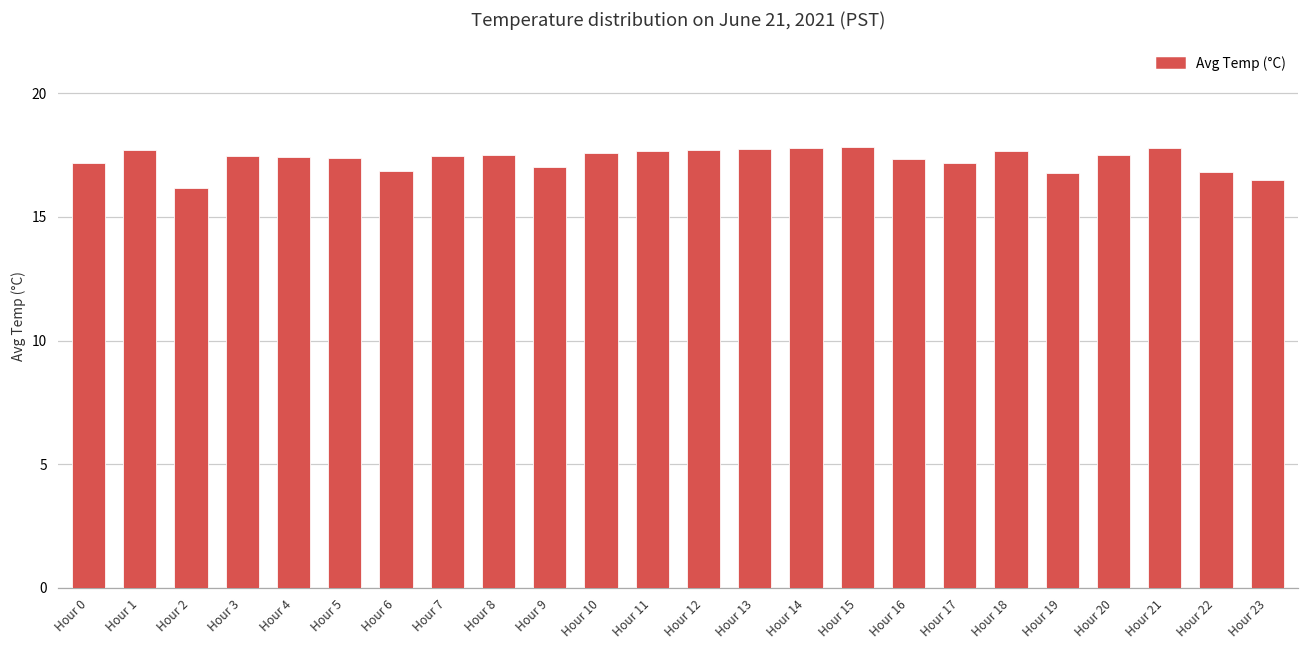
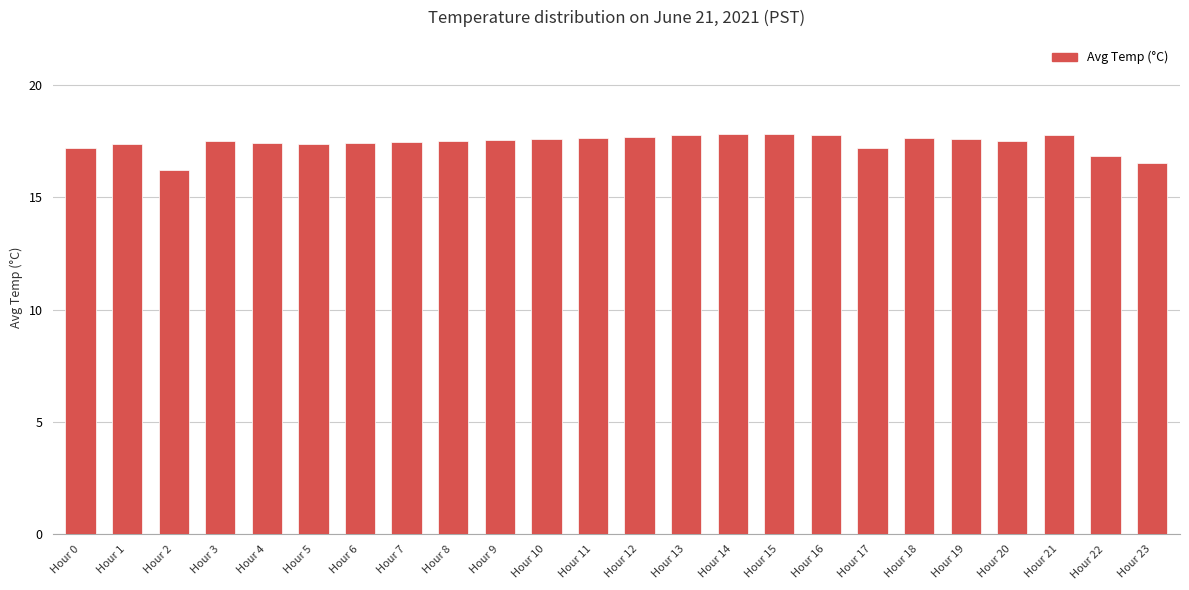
  {
    "Hour 0": 17.2,
-   "Hour 1": 17.7,
+   "Hour 1": 17.4,
    "Hour 2": 16.2,
    "Hour 3": 17.5,
    "Hour 4": 17.4,
    "Hour 5": 17.4,
-   "Hour 6": 16.8,
+   "Hour 6": 17.4,
    "Hour 7": 17.5,
    "Hour 8": 17.5,
-   "Hour 9": 17.0,
+   "Hour 9": 17.6,
    "Hour 10": 17.6,
    "Hour 11": 17.7,
    "Hour 12": 17.7,
    "Hour 13": 17.8,
    "Hour 14": 17.8,
    "Hour 15": 17.8,
-   "Hour 16": 17.4,
+   "Hour 16": 17.8,
    "Hour 17": 17.2,
    "Hour 18": 17.7,
-   "Hour 19": 16.8,
+   "Hour 19": 17.6,
    "Hour 20": 17.5,
    "Hour 21": 17.8,
    "Hour 22": 16.8,
    "Hour 23": 16.5
  }
